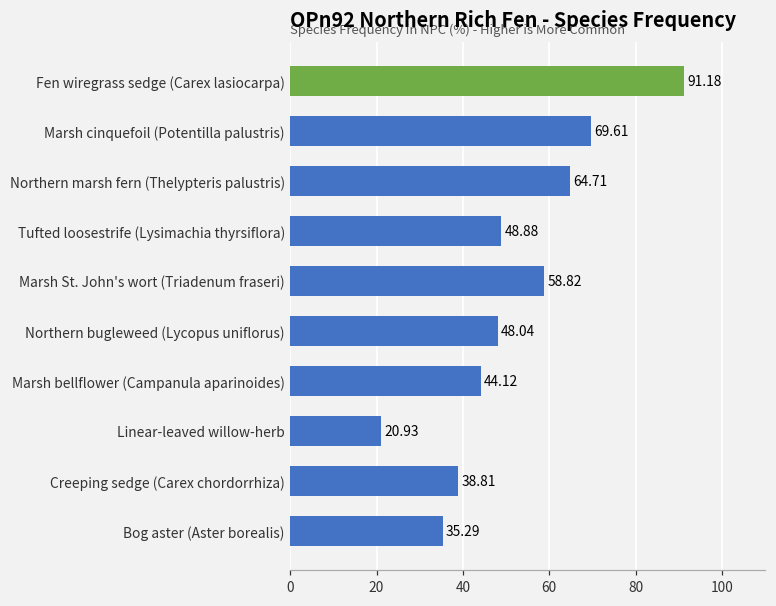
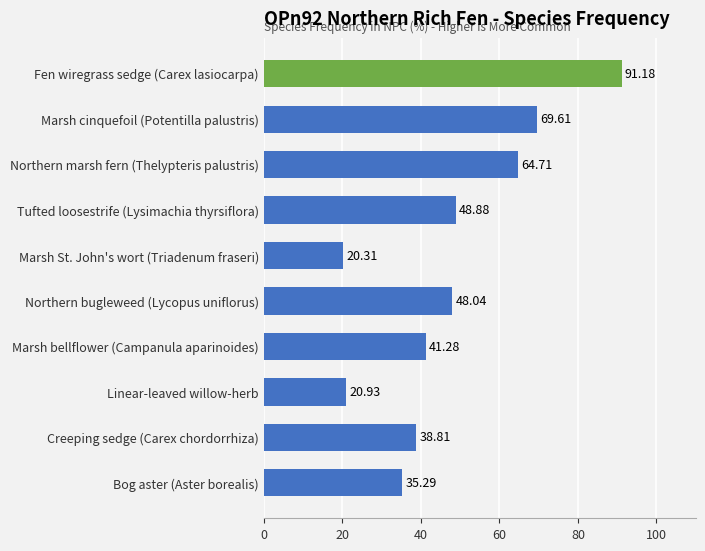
  {
    "Fen wiregrass sedge (Carex lasiocarpa)": 91.18,
    "Marsh cinquefoil (Potentilla palustris)": 69.61,
    "Northern marsh fern (Thelypteris palustris)": 64.71,
    "Tufted loosestrife (Lysimachia thyrsiflora)": 48.88,
-   "Marsh St. John's wort (Triadenum fraseri)": 58.82,
+   "Marsh St. John's wort (Triadenum fraseri)": 20.31,
    "Northern bugleweed (Lycopus uniflorus)": 48.04,
-   "Marsh bellflower (Campanula aparinoides)": 44.12,
+   "Marsh bellflower (Campanula aparinoides)": 41.28,
    "Linear-leaved willow-herb": 20.93,
    "Creeping sedge (Carex chordorrhiza)": 38.81,
    "Bog aster (Aster borealis)": 35.29
  }
